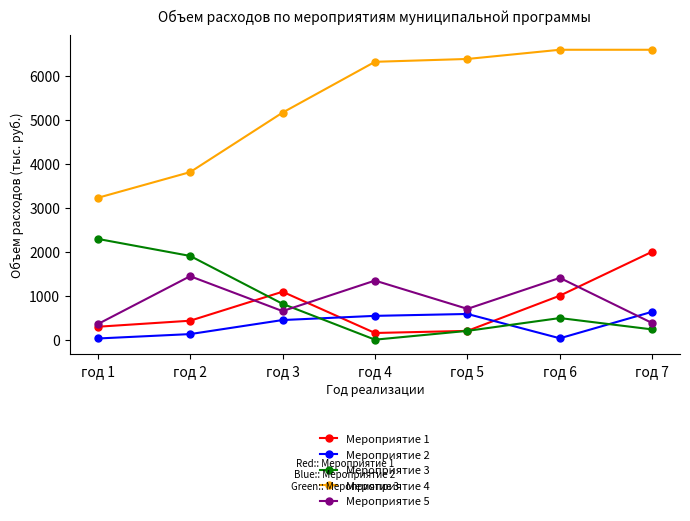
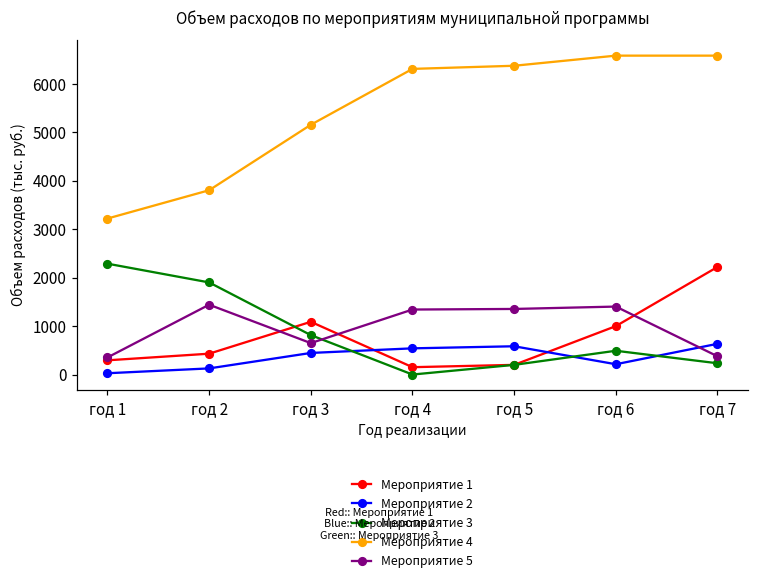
  {
    "Мероприятие 1": {
      "год 1": 300,
      "год 2": 400,
      "год 3": 1100,
      "год 4": 200,
      "год 6": 1000,
-     "год 7": 2000
+     "год 7": 2200
    },
    "Мероприятие 2": {
      "год 1": 0,
      "год 2": 100,
      "год 3": 400,
      "год 4": 500,
      "год 5": 600,
-     "год 6": 0,
+     "год 6": 200,
      "год 7": 600
    },
    "Мероприятие 3": {
      "год 1": 2300,
      "год 2": 1900,
      "год 3": 800,
      "год 4": 0,
      "год 6": 500,
      "год 7": 200
    },
    "Мероприятие 4": {
      "год 1": 3200,
      "год 2": 3800,
      "год 3": 5200,
      "год 4": 6300,
      "год 5": 6400,
      "год 6": 6600,
      "год 7": 6600
    },
    "Мероприятие 5": {
      "год 1": 400,
      "год 2": 1400,
      "год 3": 600,
      "год 4": 1300,
-     "год 5": 700,
+     "год 5": 1400,
      "год 6": 1400,
      "год 7": 400
    }
  }
